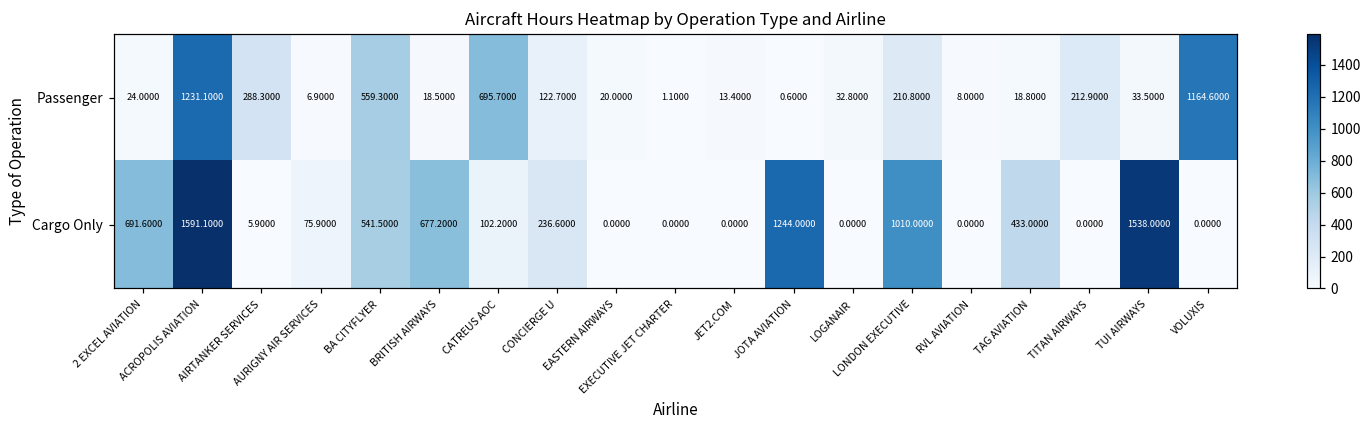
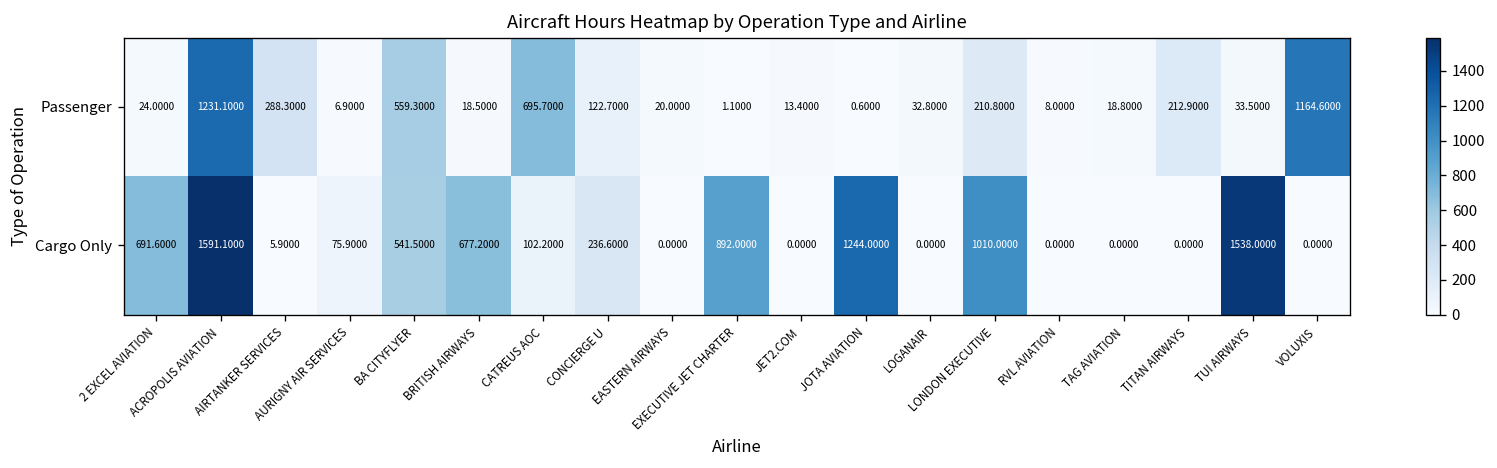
  {
    "Passenger": {
      "2 EXCEL AVIATION": 24.0000,
      "ACROPOLIS AVIATION": 1231.1000,
      "AIRTANKER SERVICES": 288.3000,
      "AURIGNY AIR SERVICES": 6.9000,
      "BA CITYFLYER": 559.3000,
      "BRITISH AIRWAYS": 18.5000,
      "CATREUS AOC": 695.7000,
      "CONCIERGE U": 122.7000,
      "EASTERN AIRWAYS": 20.0000,
      "EXECUTIVE JET CHARTER": 1.1000,
      "JET2.COM": 13.4000,
      "JOTA AVIATION": 0.6000,
      "LOGANAIR": 32.8000,
      "LONDON EXECUTIVE": 210.8000,
      "RVL AVIATION": 8.0000,
      "TAG AVIATION": 18.8000,
      "TITAN AIRWAYS": 212.9000,
      "TUI AIRWAYS": 33.5000,
      "VOLUXIS": 1164.6000
    },
    "Cargo Only": {
      "2 EXCEL AVIATION": 691.6000,
      "ACROPOLIS AVIATION": 1591.1000,
      "AIRTANKER SERVICES": 5.9000,
      "AURIGNY AIR SERVICES": 75.9000,
      "BA CITYFLYER": 541.5000,
      "BRITISH AIRWAYS": 677.2000,
      "CATREUS AOC": 102.2000,
      "CONCIERGE U": 236.6000,
      "EASTERN AIRWAYS": 0.0000,
-     "EXECUTIVE JET CHARTER": 0.0000,
+     "EXECUTIVE JET CHARTER": 892.0000,
      "JET2.COM": 0.0000,
      "JOTA AVIATION": 1244.0000,
      "LOGANAIR": 0.0000,
      "LONDON EXECUTIVE": 1010.0000,
      "RVL AVIATION": 0.0000,
-     "TAG AVIATION": 433.0000,
+     "TAG AVIATION": 0.0000,
      "TITAN AIRWAYS": 0.0000,
      "TUI AIRWAYS": 1538.0000,
      "VOLUXIS": 0.0000
    }
  }
